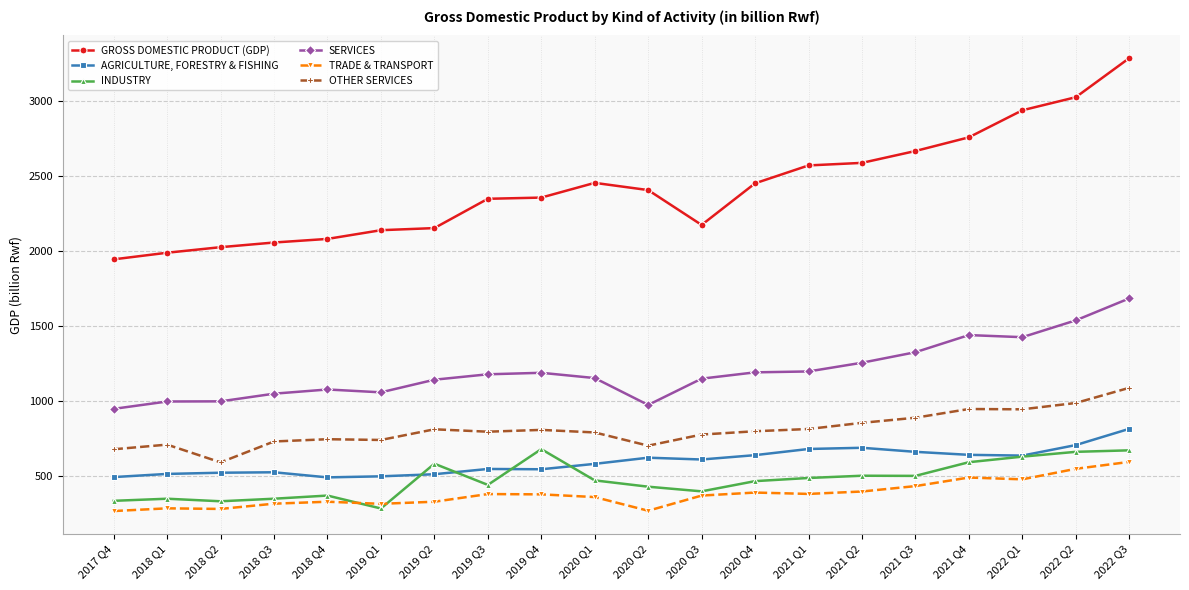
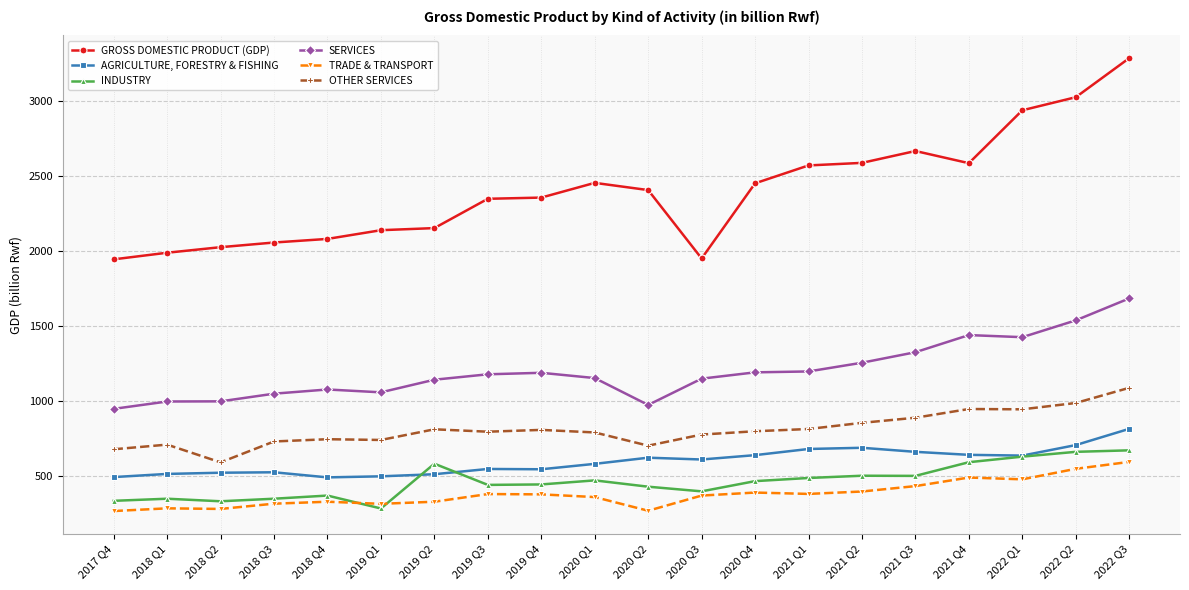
  {
    "GROSS DOMESTIC PRODUCT (GDP)": {
      "2017 Q4": 1940,
      "2018 Q1": 1990,
      "2018 Q2": 2030,
      "2018 Q3": 2060,
      "2018 Q4": 2080,
      "2019 Q1": 2140,
      "2019 Q2": 2150,
      "2019 Q3": 2350,
      "2019 Q4": 2360,
      "2020 Q1": 2450,
      "2020 Q2": 2410,
-     "2020 Q3": 2170,
+     "2020 Q3": 1950,
      "2020 Q4": 2450,
      "2021 Q1": 2570,
      "2021 Q2": 2590,
      "2021 Q3": 2670,
-     "2021 Q4": 2760,
+     "2021 Q4": 2580,
      "2022 Q1": 2940,
      "2022 Q2": 3020,
      "2022 Q3": 3280
    },
    "AGRICULTURE, FORESTRY & FISHING": {
      "2017 Q4": 500,
      "2018 Q1": 520,
      "2018 Q2": 520,
      "2018 Q3": 530,
      "2018 Q4": 490,
      "2019 Q1": 500,
      "2019 Q2": 510,
      "2019 Q3": 550,
      "2019 Q4": 550,
      "2020 Q1": 580,
      "2020 Q2": 620,
      "2020 Q3": 610,
      "2020 Q4": 640,
      "2021 Q1": 680,
      "2021 Q2": 690,
      "2021 Q3": 660,
      "2021 Q4": 640,
      "2022 Q2": 710,
      "2022 Q3": 820
    },
    "INDUSTRY": {
      "2017 Q4": 340,
      "2018 Q1": 350,
      "2018 Q2": 330,
      "2018 Q3": 350,
      "2018 Q4": 370,
      "2019 Q1": 290,
      "2019 Q2": 580,
      "2019 Q3": 440,
-     "2019 Q4": 680,
+     "2019 Q4": 450,
      "2020 Q1": 470,
      "2020 Q2": 430,
      "2020 Q3": 400,
      "2020 Q4": 470,
      "2021 Q1": 490,
      "2021 Q2": 500,
      "2021 Q3": 500,
      "2021 Q4": 590,
      "2022 Q2": 660,
      "2022 Q3": 670
    },
    "SERVICES": {
      "2017 Q4": 950,
      "2018 Q1": 1000,
      "2018 Q2": 1000,
      "2018 Q3": 1050,
      "2018 Q4": 1080,
      "2019 Q1": 1060,
      "2019 Q2": 1140,
      "2019 Q3": 1180,
      "2019 Q4": 1190,
      "2020 Q1": 1150,
      "2020 Q2": 980,
      "2020 Q3": 1150,
      "2020 Q4": 1190,
      "2021 Q1": 1200,
      "2021 Q2": 1260,
      "2021 Q3": 1330,
      "2021 Q4": 1440,
      "2022 Q1": 1430,
      "2022 Q2": 1540,
      "2022 Q3": 1680
    },
    "TRADE & TRANSPORT": {
      "2017 Q4": 270,
      "2018 Q1": 290,
      "2018 Q2": 280,
      "2018 Q3": 320,
      "2018 Q4": 330,
      "2019 Q1": 320,
      "2019 Q2": 330,
      "2019 Q3": 380,
      "2019 Q4": 380,
      "2020 Q1": 360,
      "2020 Q2": 270,
      "2020 Q3": 370,
      "2020 Q4": 390,
      "2021 Q1": 380,
      "2021 Q2": 400,
      "2021 Q3": 440,
      "2021 Q4": 490,
      "2022 Q1": 480,
      "2022 Q2": 550,
      "2022 Q3": 600
    },
    "OTHER SERVICES": {
      "2017 Q4": 680,
      "2018 Q1": 710,
      "2018 Q2": 590,
      "2018 Q3": 730,
      "2018 Q4": 750,
      "2019 Q1": 740,
      "2019 Q2": 810,
      "2019 Q3": 800,
      "2019 Q4": 810,
      "2020 Q1": 790,
      "2020 Q2": 700,
      "2020 Q3": 780,
      "2020 Q4": 800,
      "2021 Q1": 820,
      "2021 Q2": 860,
      "2021 Q3": 890,
      "2021 Q4": 950,
      "2022 Q1": 950,
      "2022 Q2": 990,
      "2022 Q3": 1090
    }
  }
